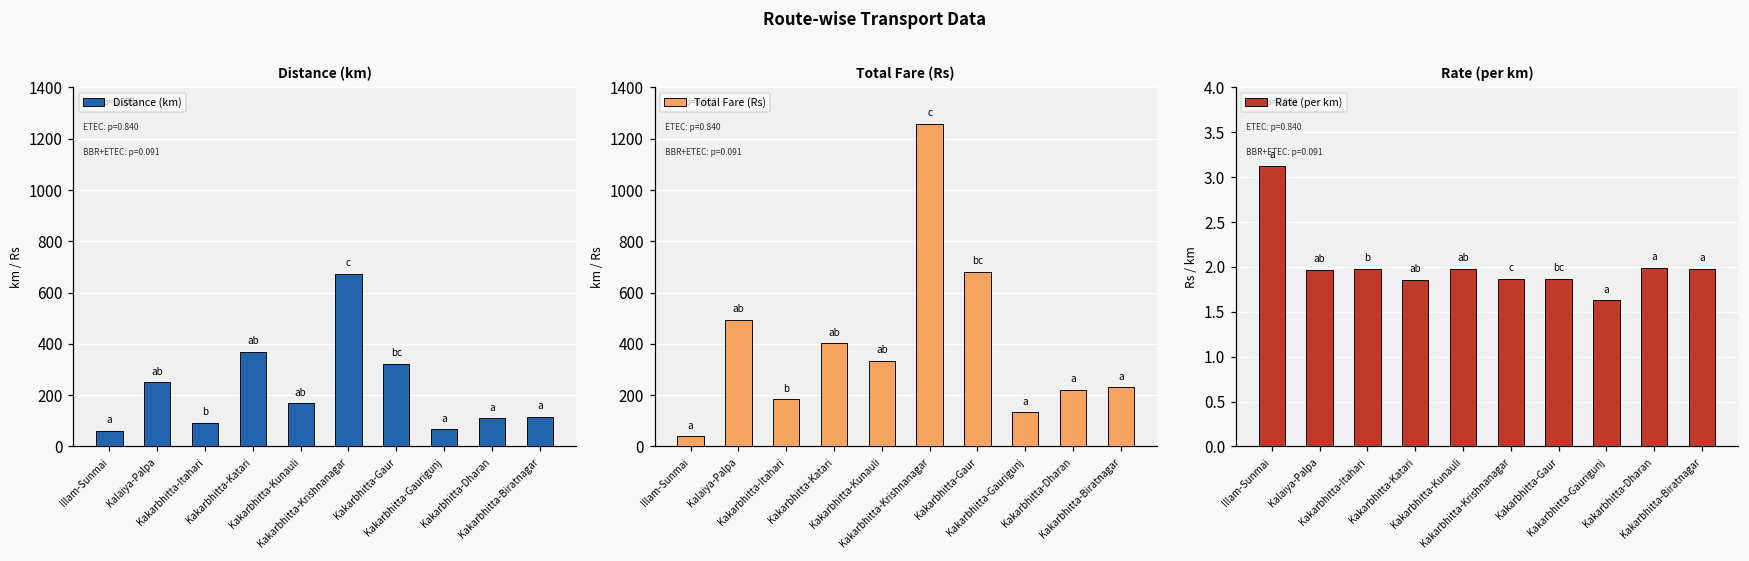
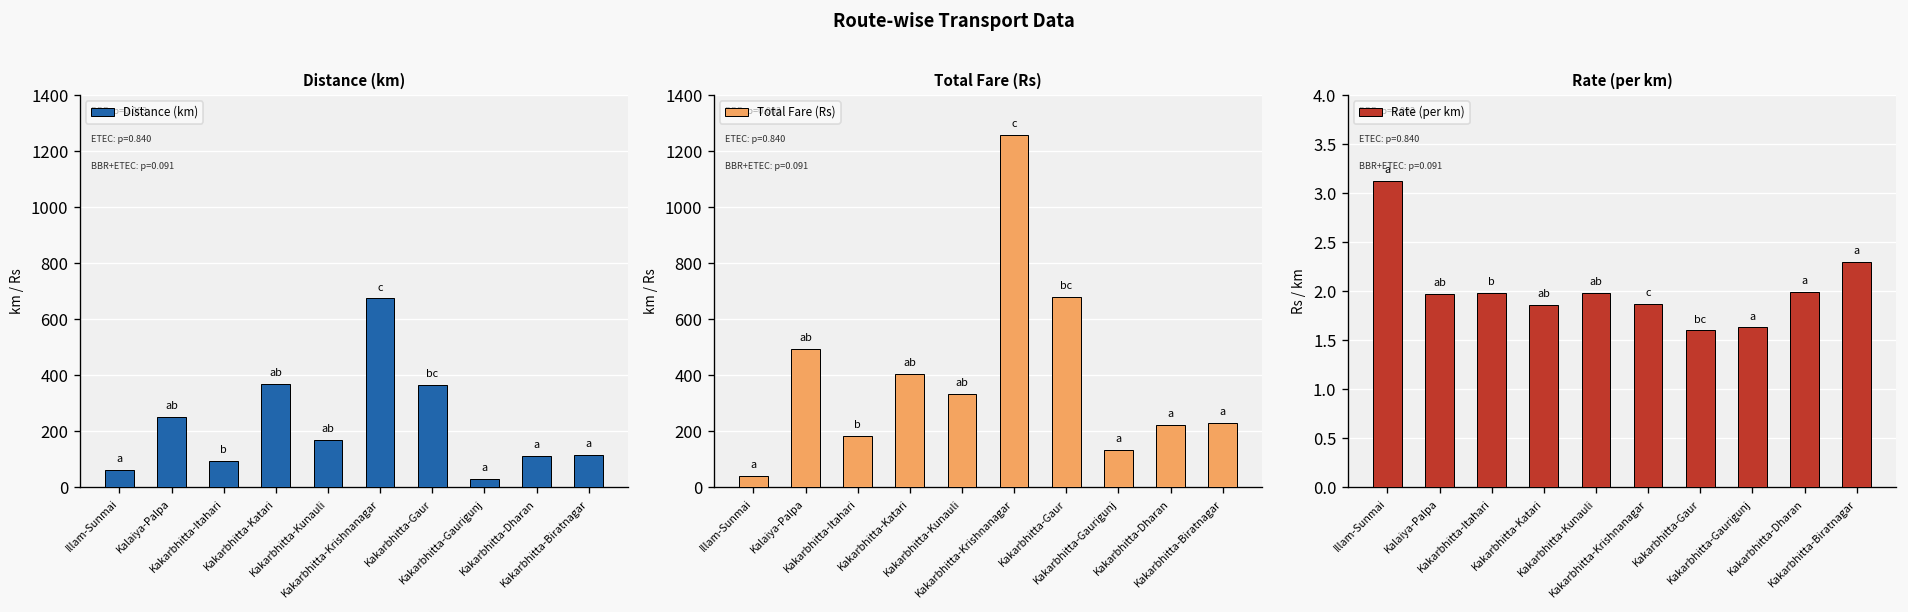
  {
    "Distance (km)": {
      "Illam-Sunmai": 60,
      "Kalaiya-Palpa": 250,
      "Kakarbhitta-Itahari": 90,
      "Kakarbhitta-Katari": 370,
      "Kakarbhitta-Kunauli": 170,
      "Kakarbhitta-Krishnanagar": 670,
-     "Kakarbhitta-Gaur": 320,
-     "Kakarbhitta-Gaurigunj": 70,
+     "Kakarbhitta-Gaur": 360,
+     "Kakarbhitta-Gaurigunj": 30,
      "Kakarbhitta-Dharan": 110,
      "Kakarbhitta-Biratnagar": 120
    },
    "Total Fare (Rs)": {
      "Illam-Sunmai": 40,
      "Kalaiya-Palpa": 500,
      "Kakarbhitta-Itahari": 180,
      "Kakarbhitta-Katari": 400,
      "Kakarbhitta-Kunauli": 330,
      "Kakarbhitta-Krishnanagar": 1260,
      "Kakarbhitta-Gaur": 680,
      "Kakarbhitta-Gaurigunj": 130,
      "Kakarbhitta-Dharan": 220,
      "Kakarbhitta-Biratnagar": 230
    },
    "Rate (per km)": {
      "Kalaiya-Palpa": 2.0,
      "Kakarbhitta-Itahari": 2.0,
      "Kakarbhitta-Katari": 1.9,
      "Kakarbhitta-Kunauli": 2.0,
      "Kakarbhitta-Krishnanagar": 1.9,
-     "Kakarbhitta-Gaur": 1.9,
+     "Kakarbhitta-Gaur": 1.6,
      "Kakarbhitta-Gaurigunj": 1.6,
      "Kakarbhitta-Dharan": 2.0,
-     "Kakarbhitta-Biratnagar": 2.0
+     "Kakarbhitta-Biratnagar": 2.3
    }
  }
